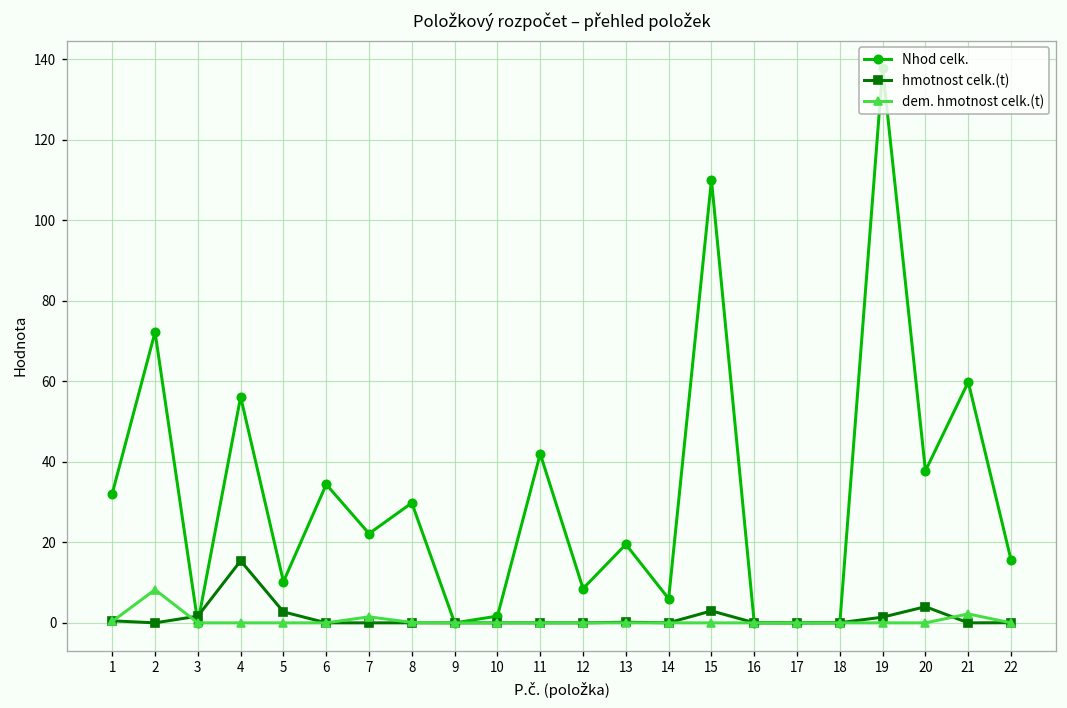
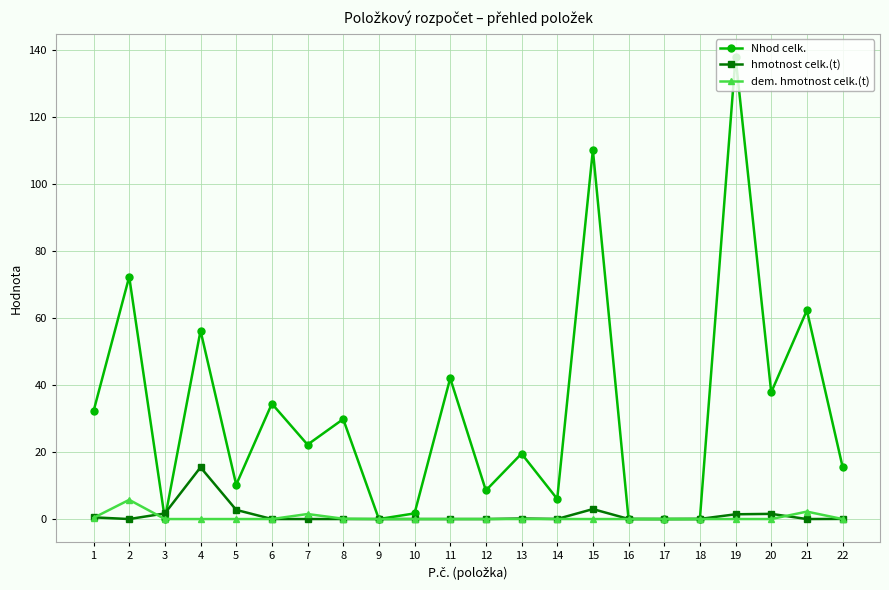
  {
    "Nhod celk.": {
      "1": 32,
      "2": 72,
      "4": 56,
      "5": 10,
      "6": 34,
      "7": 22,
      "8": 30,
      "10": 2,
      "11": 42,
      "12": 9,
      "13": 20,
      "14": 6,
      "15": 110,
      "20": 38,
-     "21": 60,
+     "21": 62,
      "22": 16
    },
    "hmotnost celk.(t)": {
      "2": 0,
      "3": 2,
      "4": 15,
      "5": 3,
      "7": 0,
      "15": 3,
      "19": 1,
-     "20": 4,
+     "20": 2,
      "21": 0
    },
    "dem. hmotnost celk.(t)": {
-     "2": 8,
+     "2": 6,
      "4": 0,
      "5": 0,
      "7": 2,
      "15": 0,
      "19": 0,
      "20": 0,
      "21": 2
    }
  }
